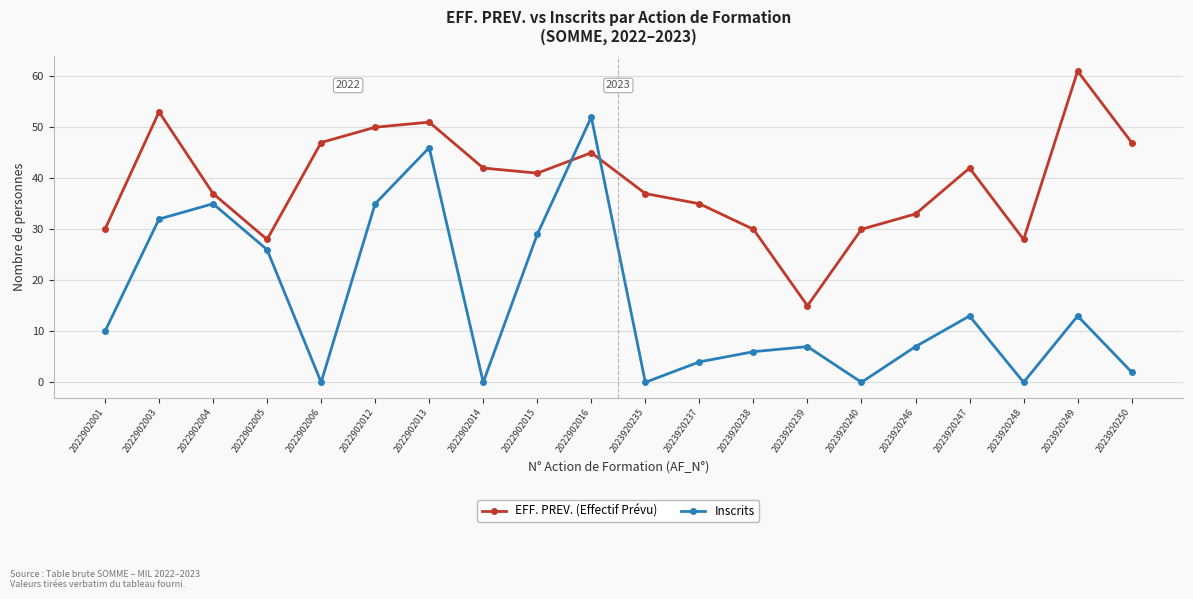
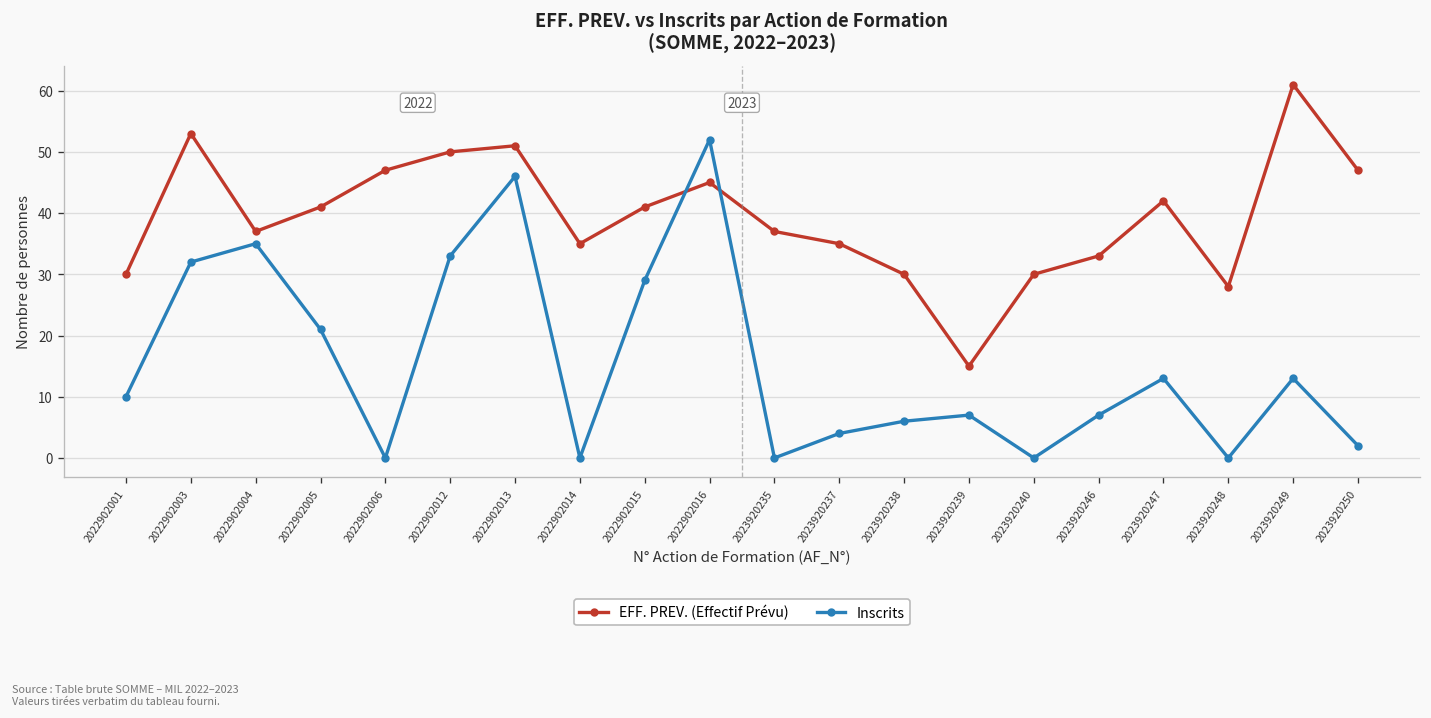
  {
    "EFF. PREV. (Effectif Prévu)": {
      "2022902001": 30,
      "2022902003": 53,
      "2022902004": 37,
-     "2022902005": 28,
+     "2022902005": 41,
      "2022902006": 47,
      "2022902012": 50,
      "2022902013": 51,
-     "2022902014": 42,
+     "2022902014": 35,
      "2022902015": 41,
      "2022902016": 45,
      "2023920235": 37,
      "2023920237": 35,
      "2023920238": 30,
      "2023920239": 15,
      "2023920240": 30,
      "2023920246": 33,
      "2023920247": 42,
      "2023920248": 28,
      "2023920249": 61,
      "2023920250": 47
    },
    "Inscrits": {
      "2022902001": 10,
      "2022902003": 32,
      "2022902004": 35,
-     "2022902005": 26,
+     "2022902005": 21,
      "2022902006": 0,
-     "2022902012": 35,
+     "2022902012": 33,
      "2022902013": 46,
      "2022902014": 0,
      "2022902015": 29,
      "2022902016": 52,
      "2023920235": 0,
      "2023920237": 4,
      "2023920238": 6,
      "2023920239": 7,
      "2023920240": 0,
      "2023920246": 7,
      "2023920247": 13,
      "2023920248": 0,
      "2023920249": 13,
      "2023920250": 2
    }
  }
